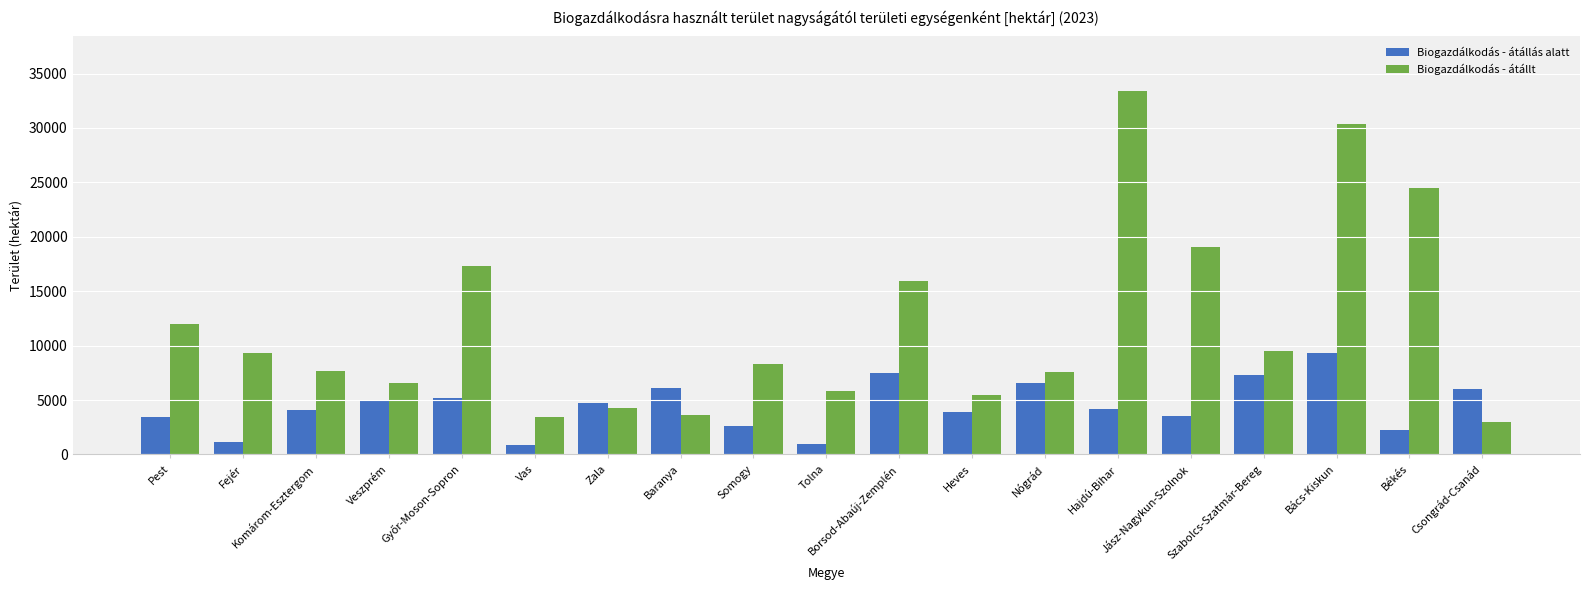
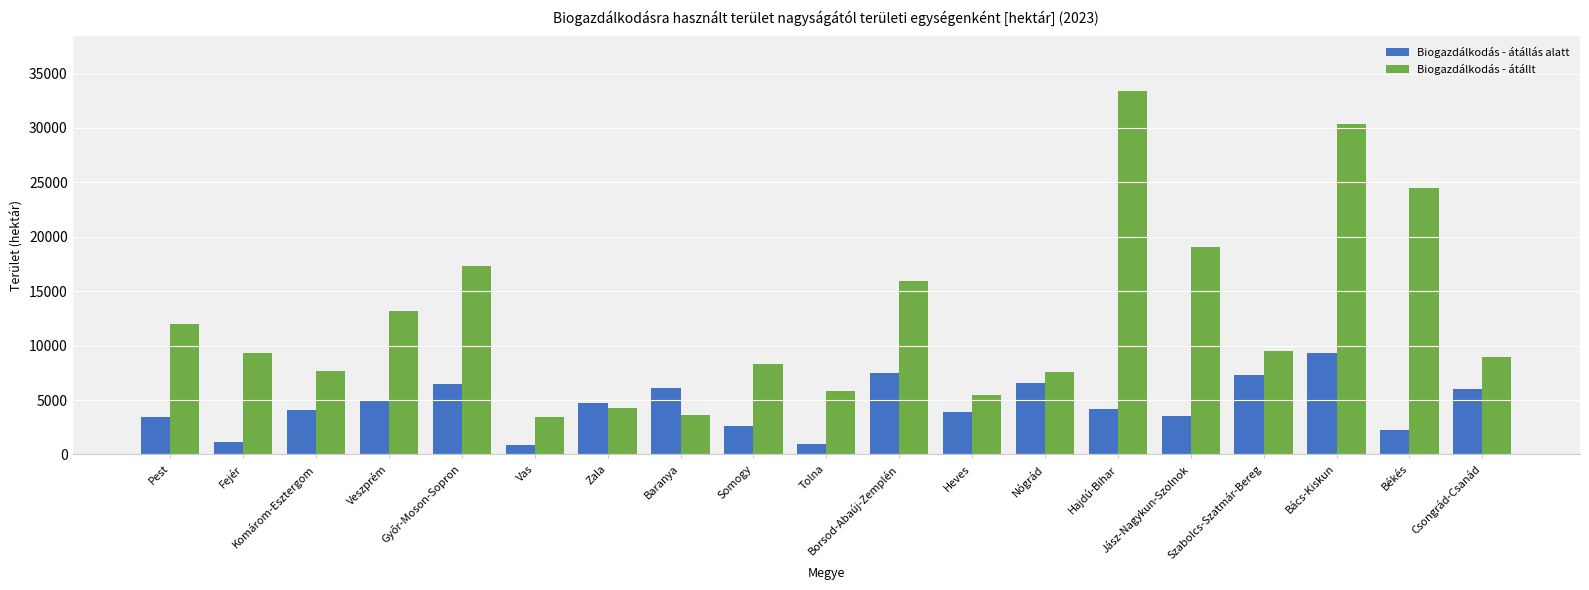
  {
    "Biogazdálkodás - átállás alatt": {
      "Pest": 3400,
      "Fejér": 1100,
      "Komárom-Esztergom": 4100,
      "Veszprém": 4900,
-     "Győr-Moson-Sopron": 5200,
+     "Győr-Moson-Sopron": 6500,
      "Vas": 900,
      "Zala": 4700,
      "Baranya": 6100,
      "Somogy": 2600,
      "Tolna": 900,
      "Borsod-Abaúj-Zemplén": 7500,
      "Heves": 3900,
      "Nógrád": 6600,
      "Hajdú-Bihar": 4200,
      "Jász-Nagykun-Szolnok": 3600,
      "Szabolcs-Szatmár-Bereg": 7300,
      "Bács-Kiskun": 9300,
      "Békés": 2200,
      "Csongrád-Csanád": 6000
    },
    "Biogazdálkodás - átállt": {
      "Pest": 12000,
      "Fejér": 9400,
      "Komárom-Esztergom": 7600,
-     "Veszprém": 6500,
+     "Veszprém": 13200,
      "Győr-Moson-Sopron": 17300,
      "Vas": 3400,
      "Zala": 4300,
      "Baranya": 3600,
      "Somogy": 8300,
      "Tolna": 5800,
      "Borsod-Abaúj-Zemplén": 15900,
      "Heves": 5400,
      "Nógrád": 7500,
      "Hajdú-Bihar": 33400,
      "Jász-Nagykun-Szolnok": 19000,
      "Szabolcs-Szatmár-Bereg": 9500,
      "Bács-Kiskun": 30300,
      "Békés": 24500,
-     "Csongrád-Csanád": 3000
+     "Csongrád-Csanád": 9000
    }
  }
